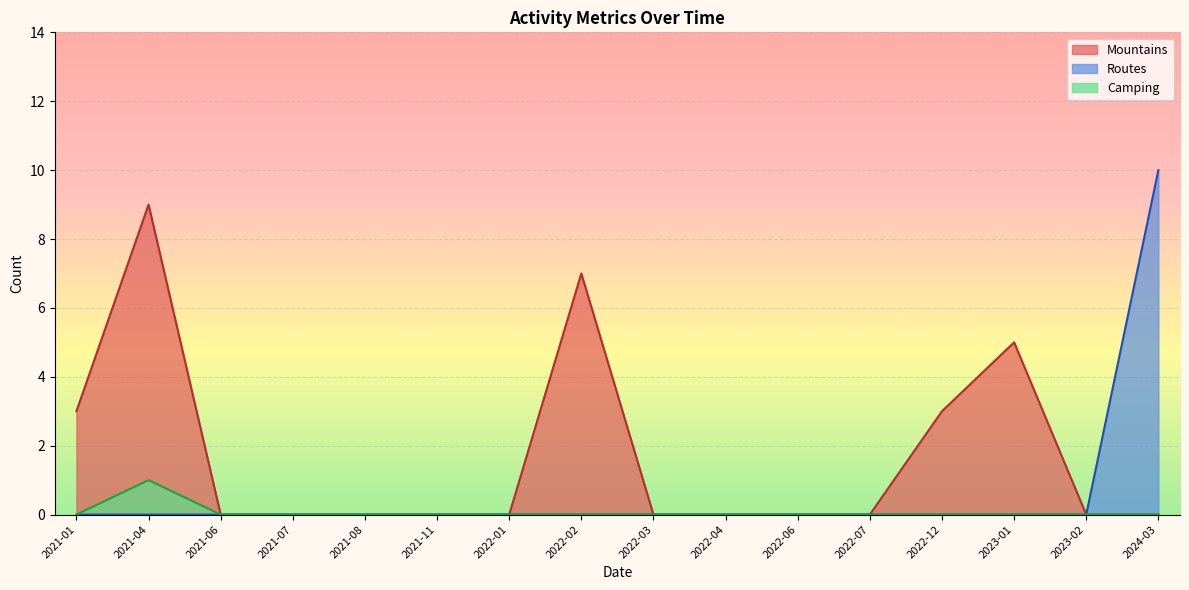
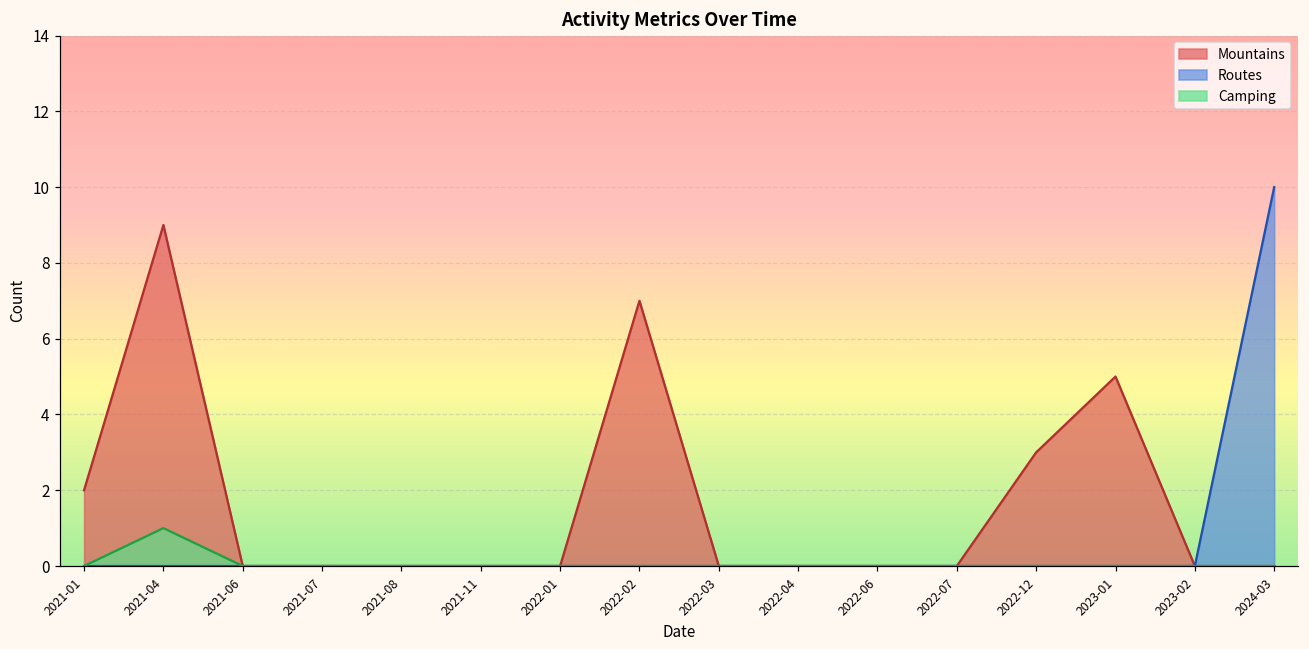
  {
    "Mountains": {
-     "2021-01": 3,
+     "2021-01": 2,
      "2021-04": 9,
      "2022-02": 7,
      "2022-12": 3,
      "2023-01": 5
    },
    "Routes": {
      "2021-04": 0,
      "2024-03": 10
    },
    "Camping": {
      "2021-04": 1
    }
  }
